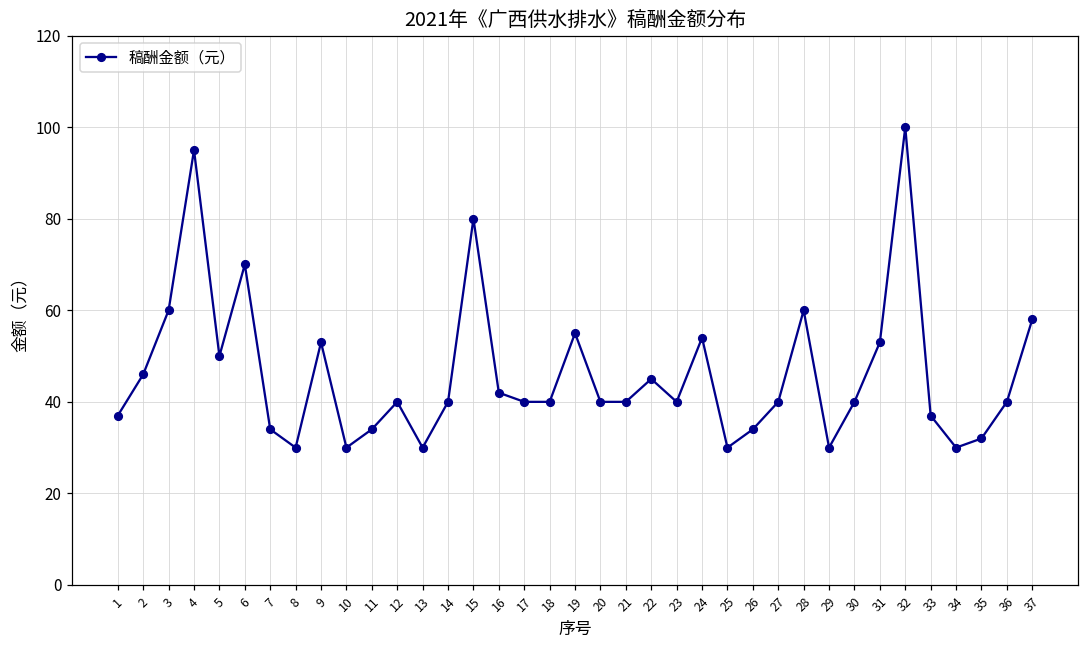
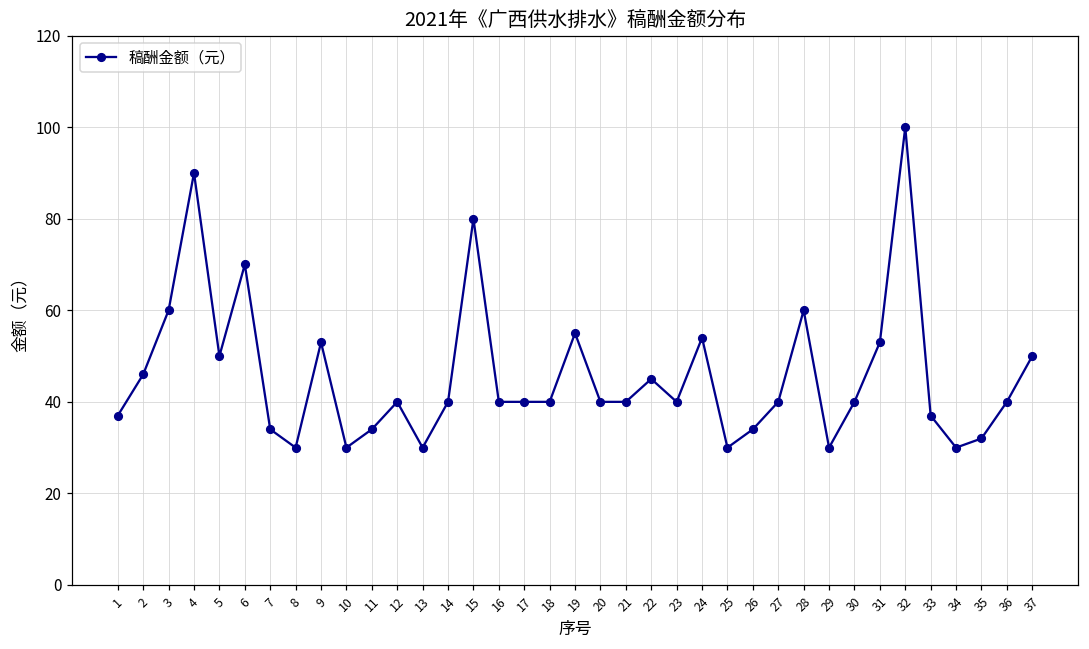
  {
    "1": 37,
    "2": 46,
    "3": 60,
-   "4": 95,
+   "4": 90,
    "5": 50,
    "6": 70,
    "7": 34,
    "8": 30,
    "9": 53,
    "10": 30,
    "11": 34,
    "12": 40,
    "13": 30,
    "14": 40,
    "15": 80,
-   "16": 42,
+   "16": 40,
    "17": 40,
    "18": 40,
    "19": 55,
    "20": 40,
    "21": 40,
    "22": 45,
    "23": 40,
    "24": 54,
    "25": 30,
    "26": 34,
    "27": 40,
    "28": 60,
    "29": 30,
    "30": 40,
    "31": 53,
    "32": 100,
    "33": 37,
    "34": 30,
    "35": 32,
    "36": 40,
-   "37": 58
+   "37": 50
  }
